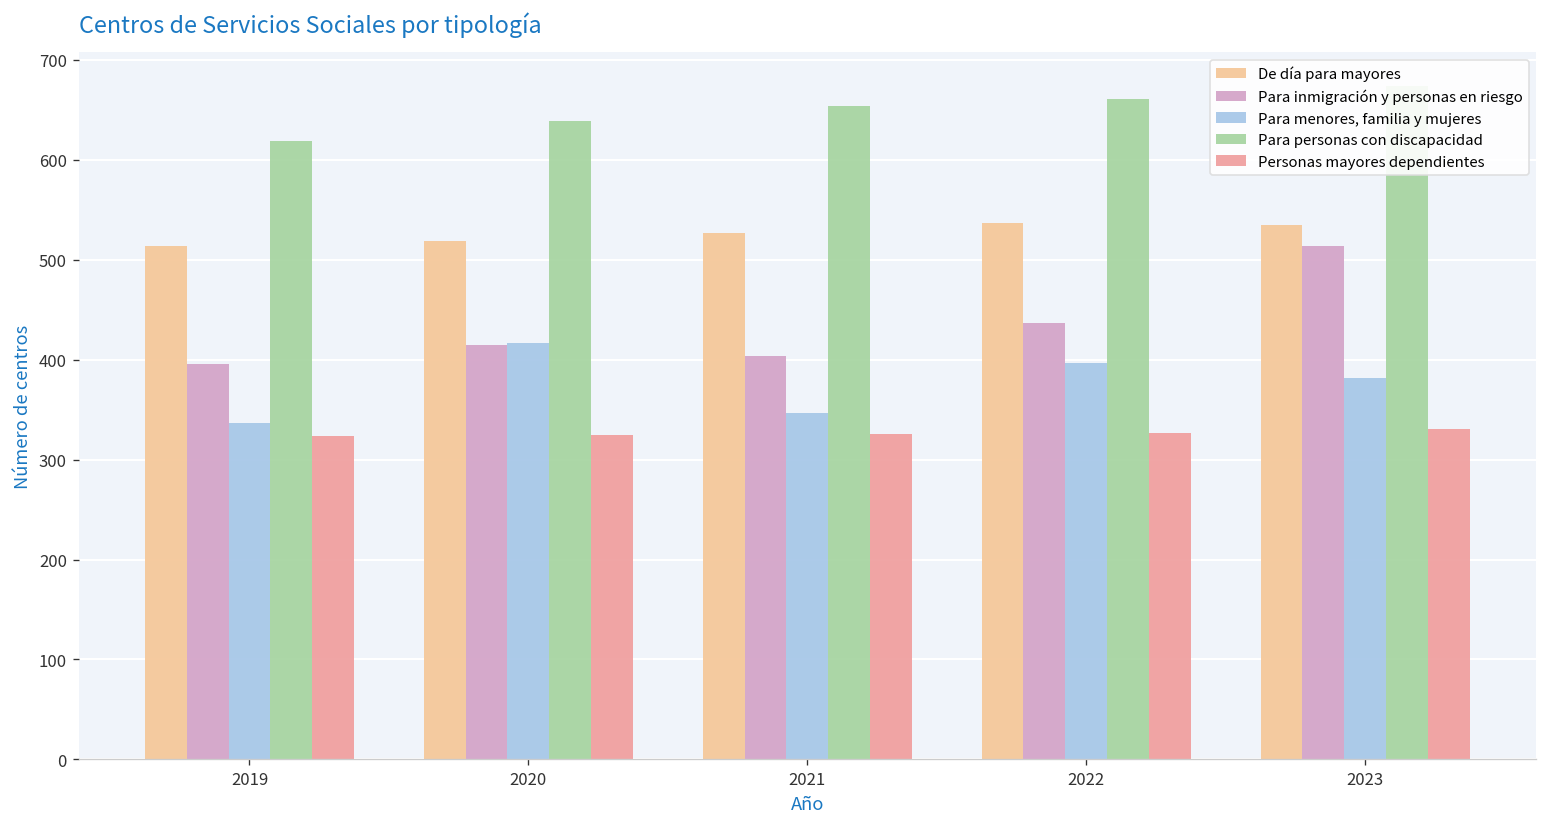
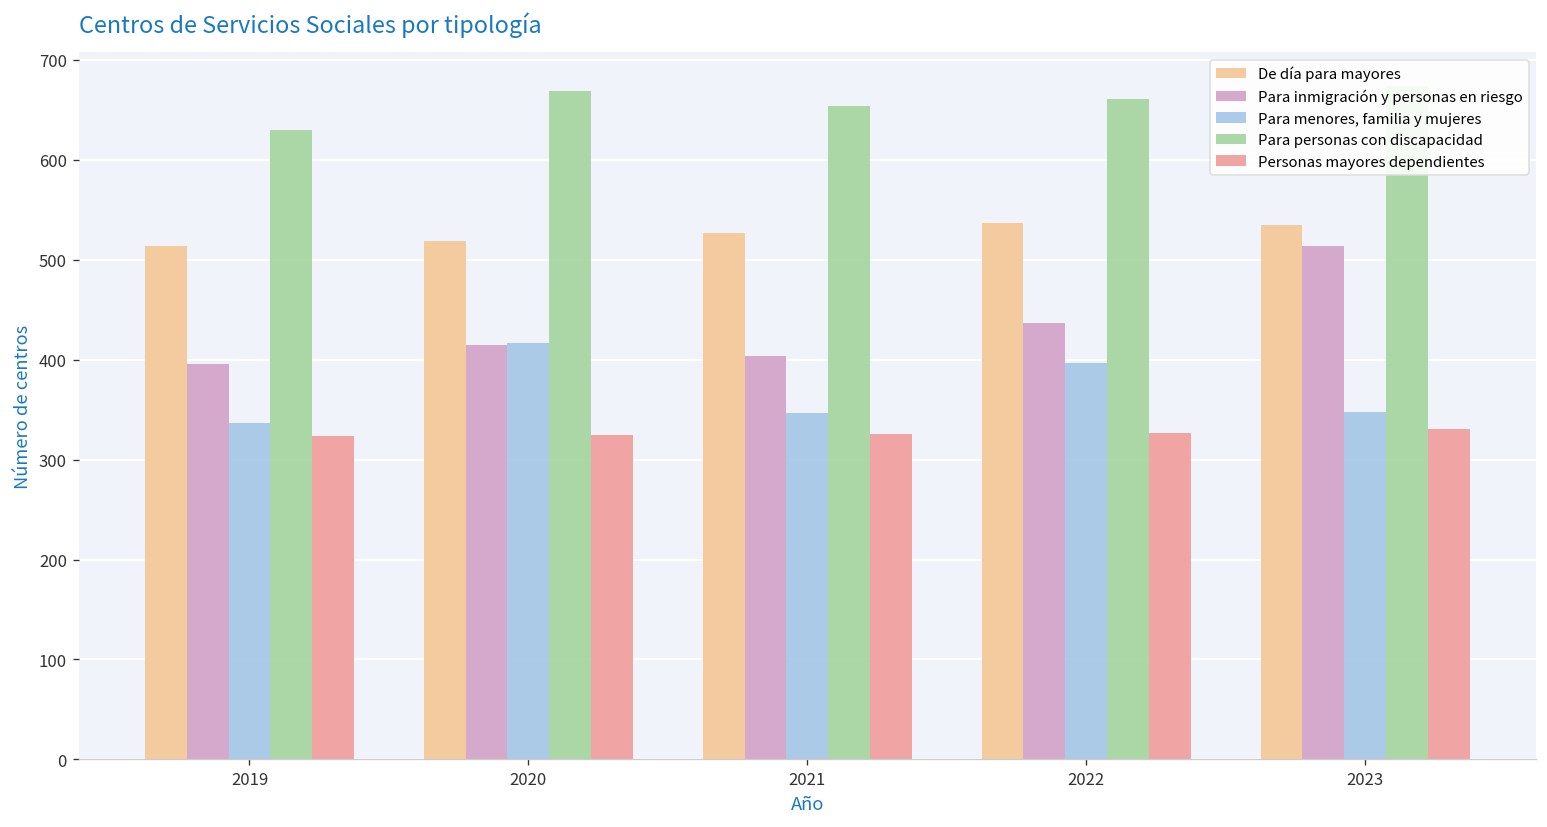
  {
    "Para menores, familia y mujeres": {
      "2019": 340,
      "2020": 420,
      "2021": 350,
      "2022": 400,
-     "2023": 380
+     "2023": 350
    },
    "Para personas con discapacidad": {
-     "2019": 620,
-     "2020": 640,
+     "2019": 630,
+     "2020": 670,
      "2021": 650,
      "2022": 660
    }
  }
